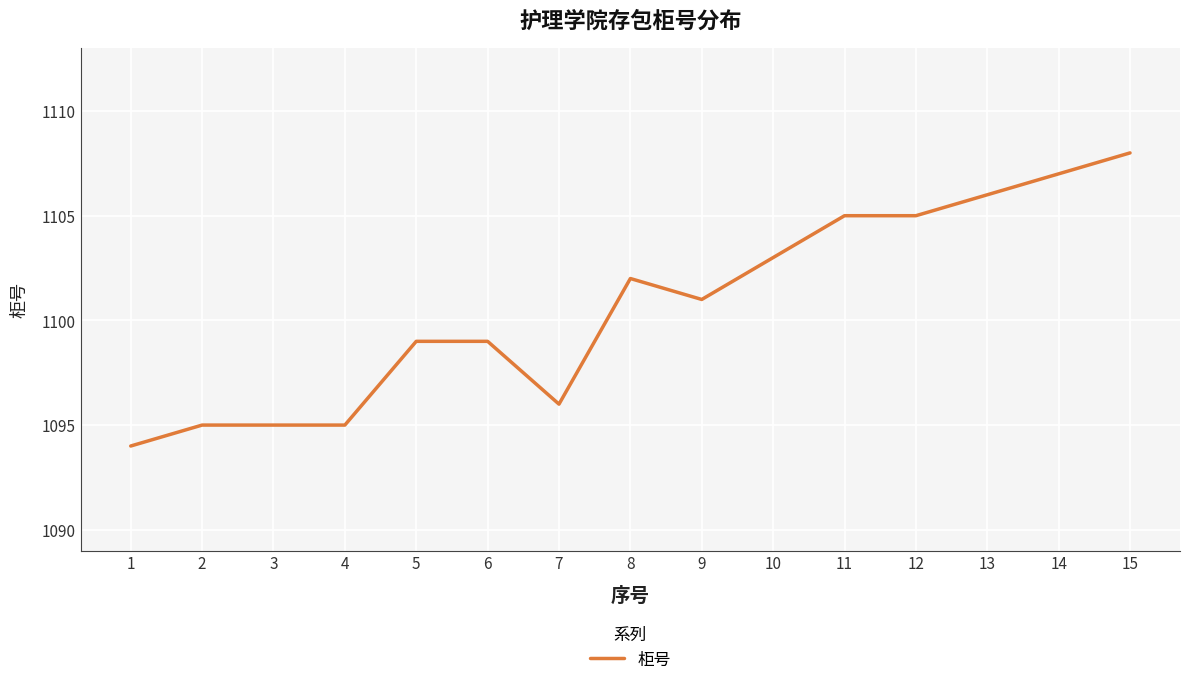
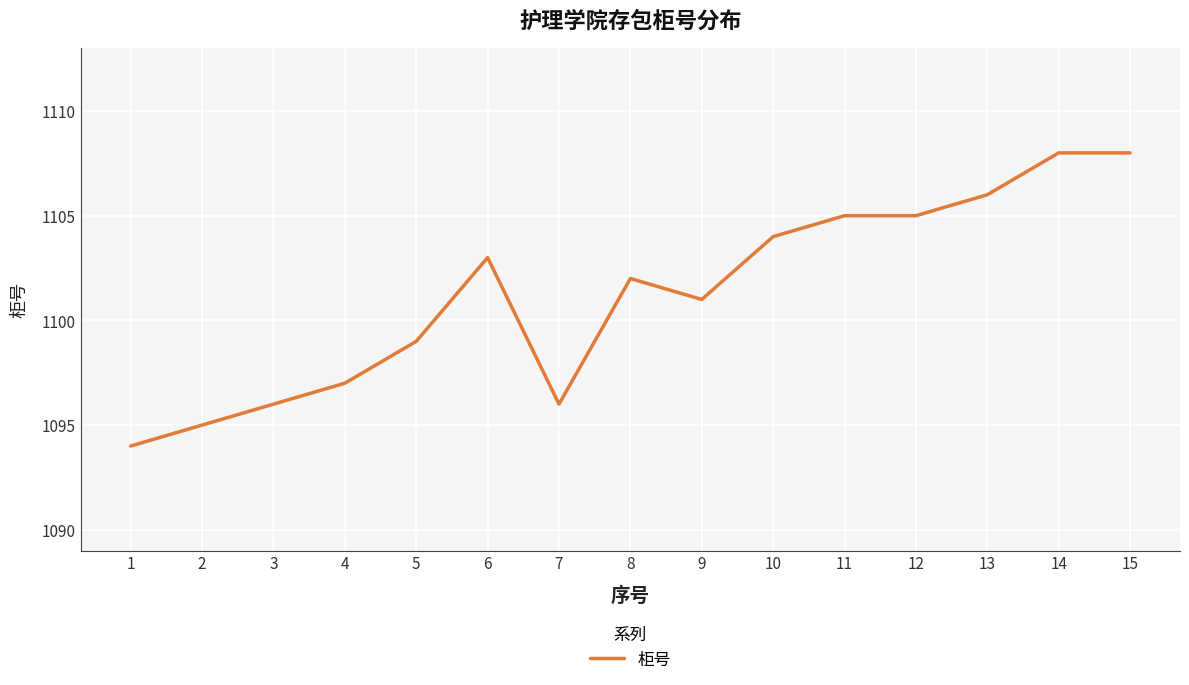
  {
    "1": 1094,
    "2": 1095,
-   "3": 1095,
-   "4": 1095,
+   "3": 1096,
+   "4": 1097,
    "5": 1099,
-   "6": 1099,
+   "6": 1103,
    "7": 1096,
    "8": 1102,
    "9": 1101,
-   "10": 1103,
+   "10": 1104,
    "11": 1105,
    "12": 1105,
    "13": 1106,
-   "14": 1107,
+   "14": 1108,
    "15": 1108
  }
